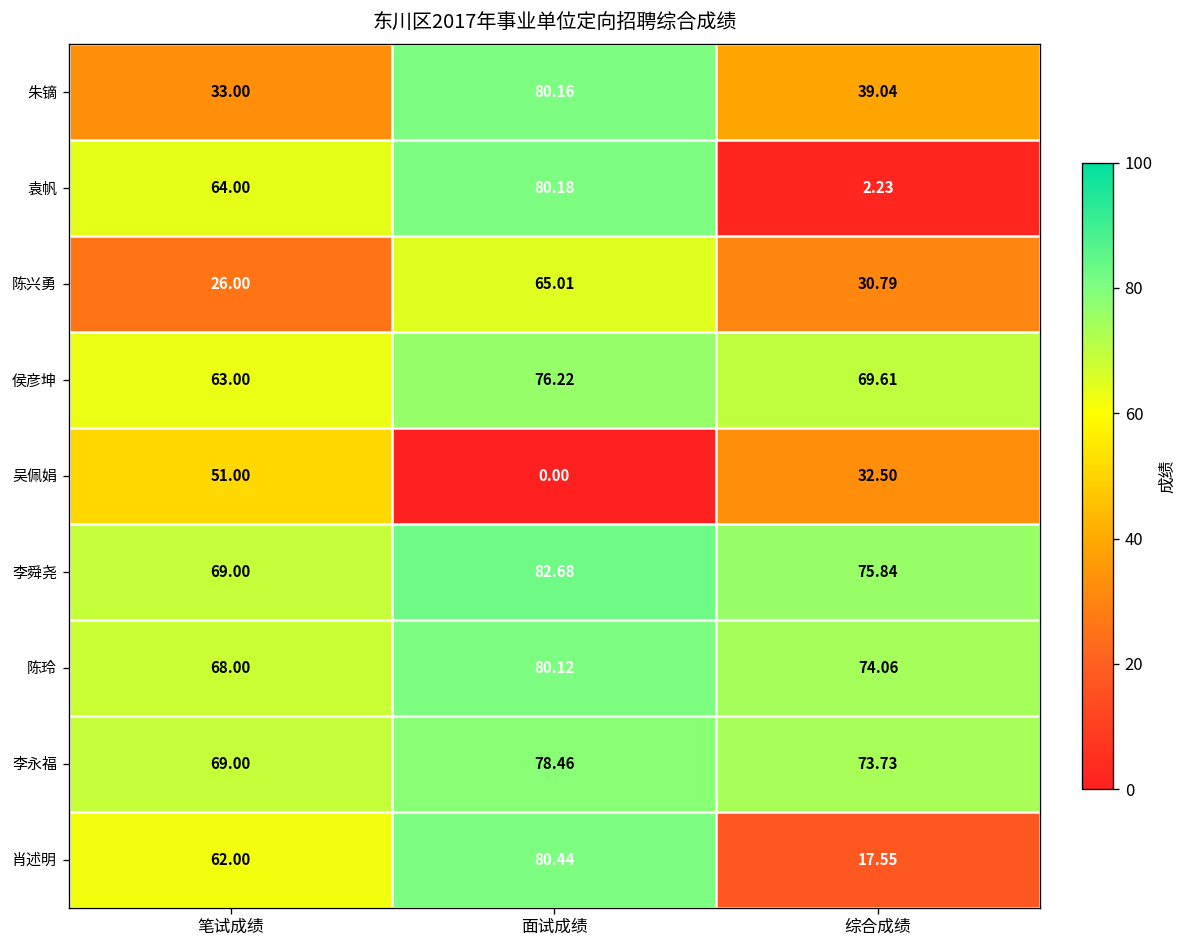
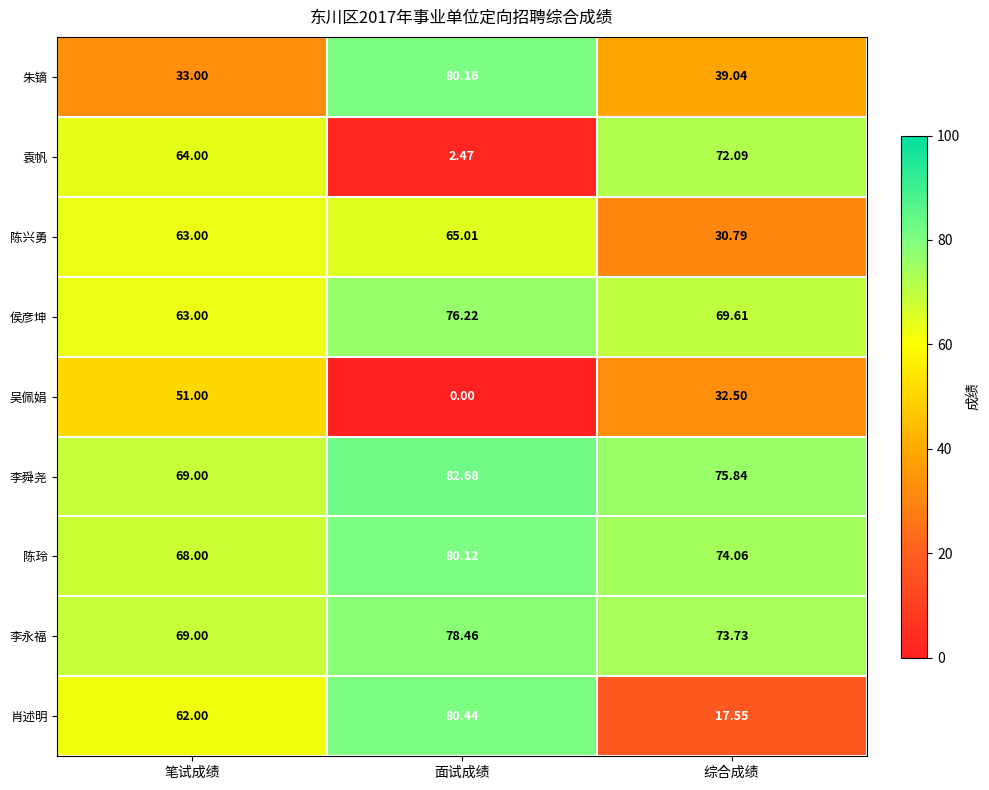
  {
    "朱镝": {
      "笔试成绩": 33.00,
      "面试成绩": 80.16,
      "综合成绩": 39.04
    },
    "袁帆": {
      "笔试成绩": 64.00,
-     "面试成绩": 80.18,
-     "综合成绩": 2.23
+     "面试成绩": 2.47,
+     "综合成绩": 72.09
    },
    "陈兴勇": {
-     "笔试成绩": 26.00,
+     "笔试成绩": 63.00,
      "面试成绩": 65.01,
      "综合成绩": 30.79
    },
    "侯彦坤": {
      "笔试成绩": 63.00,
      "面试成绩": 76.22,
      "综合成绩": 69.61
    },
    "吴佩娟": {
      "笔试成绩": 51.00,
      "面试成绩": 0.00,
      "综合成绩": 32.50
    },
    "李舜尧": {
      "笔试成绩": 69.00,
      "面试成绩": 82.68,
      "综合成绩": 75.84
    },
    "陈玲": {
      "笔试成绩": 68.00,
      "面试成绩": 80.12,
      "综合成绩": 74.06
    },
    "李永福": {
      "笔试成绩": 69.00,
      "面试成绩": 78.46,
      "综合成绩": 73.73
    },
    "肖述明": {
      "笔试成绩": 62.00,
      "面试成绩": 80.44,
      "综合成绩": 17.55
    }
  }
